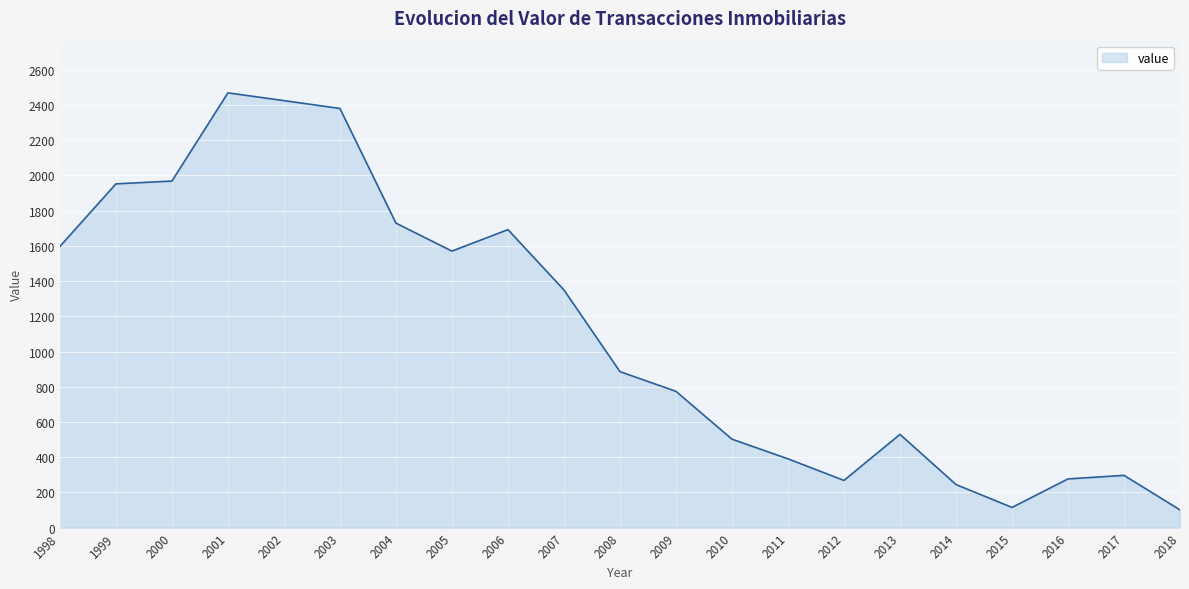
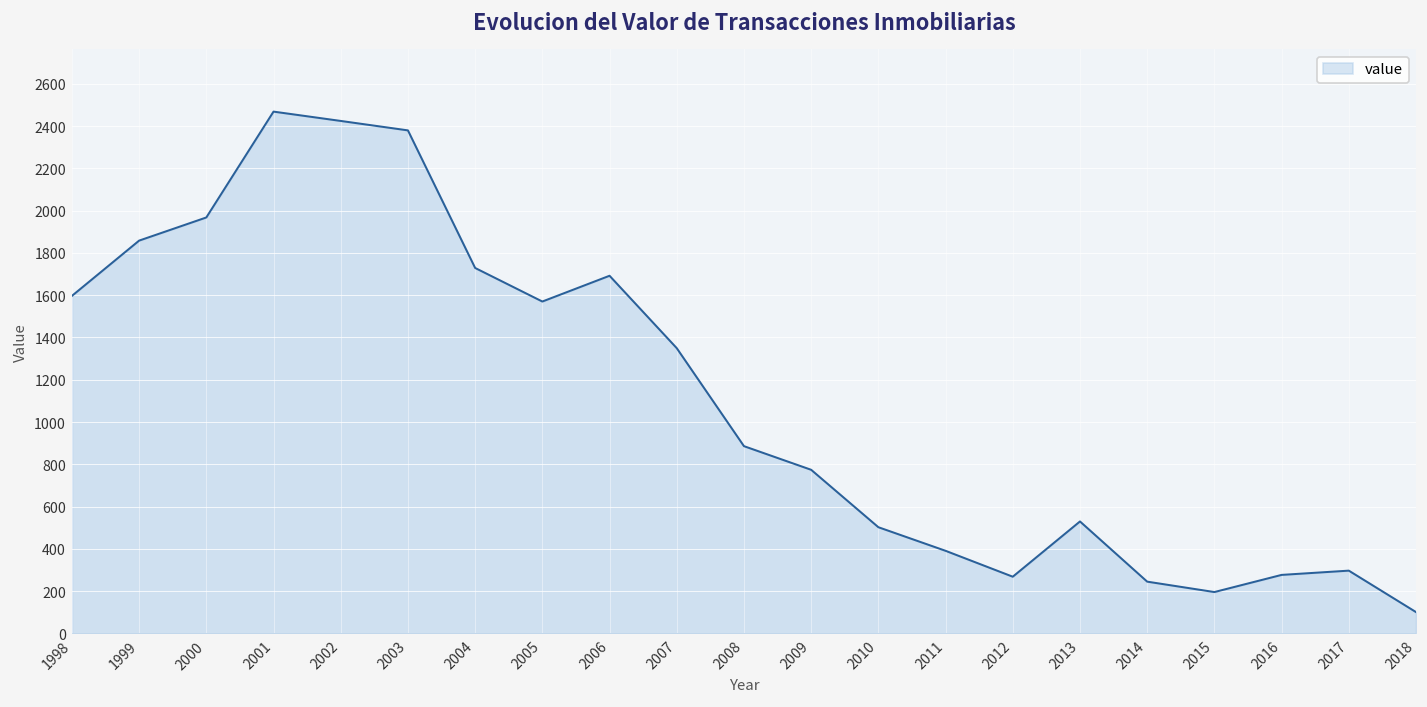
  {
    "1998": 1600,
-   "1999": 1950,
+   "1999": 1860,
    "2000": 1970,
    "2001": 2470,
    "2002": 2420,
    "2003": 2380,
    "2004": 1730,
    "2005": 1570,
    "2006": 1690,
    "2007": 1350,
    "2008": 890,
    "2009": 770,
    "2010": 500,
    "2011": 390,
    "2012": 270,
    "2013": 530,
    "2014": 240,
-   "2015": 110,
+   "2015": 200,
    "2016": 280,
    "2017": 300,
    "2018": 100
  }
